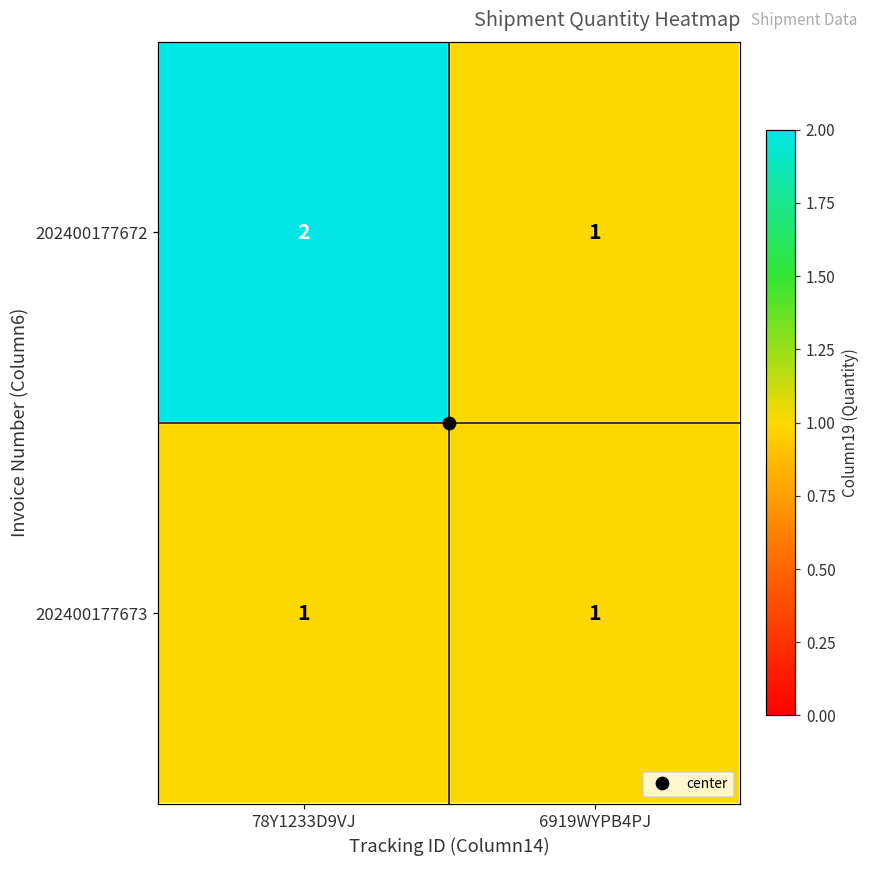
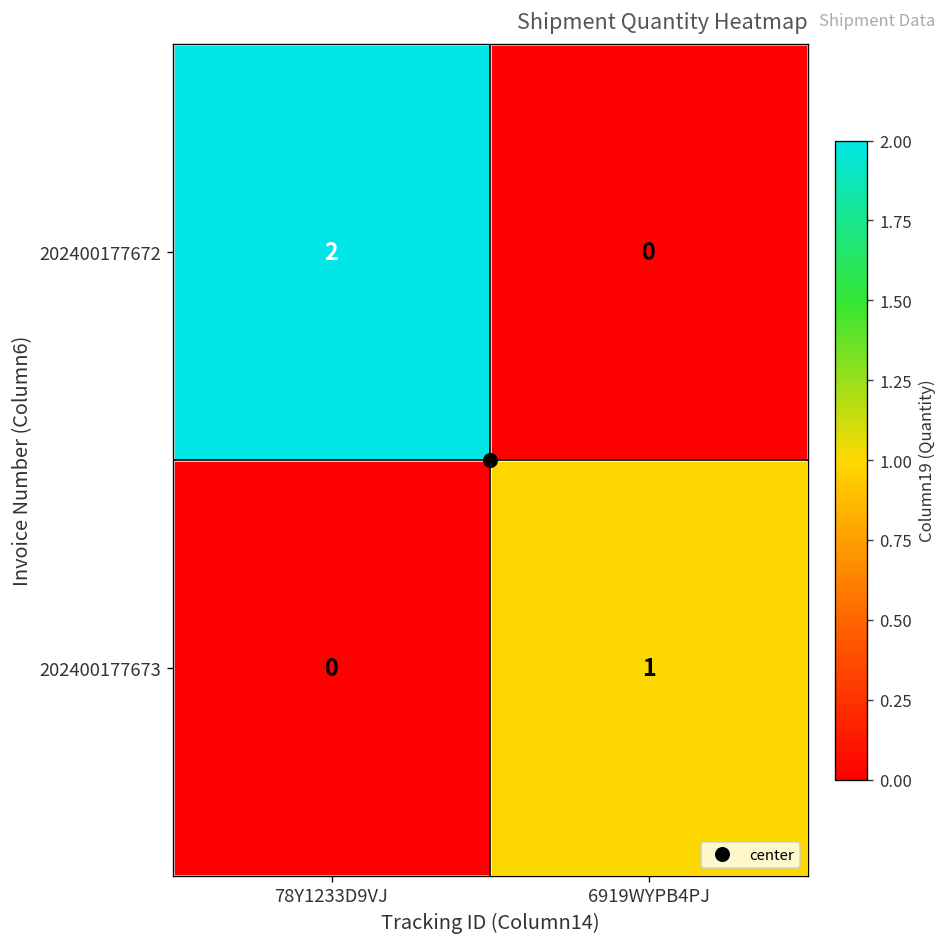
  {
    "202400177672": {
      "78Y1233D9VJ": 2,
-     "6919WYPB4PJ": 1
+     "6919WYPB4PJ": 0
    },
    "202400177673": {
-     "78Y1233D9VJ": 1,
+     "78Y1233D9VJ": 0,
      "6919WYPB4PJ": 1
    }
  }
